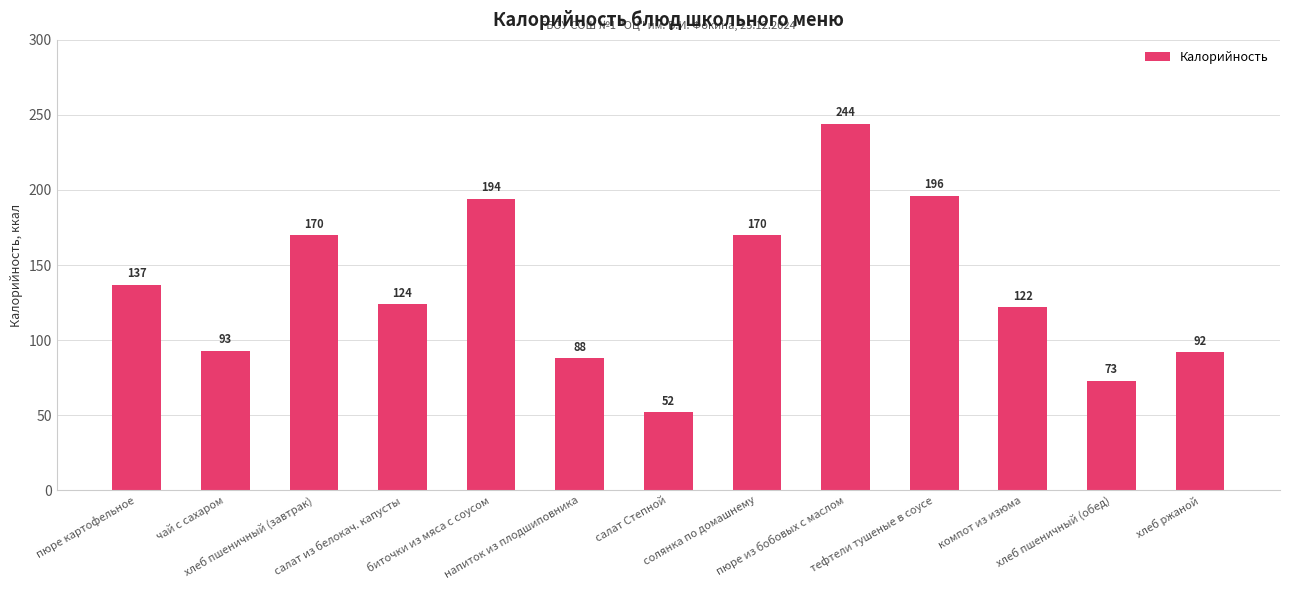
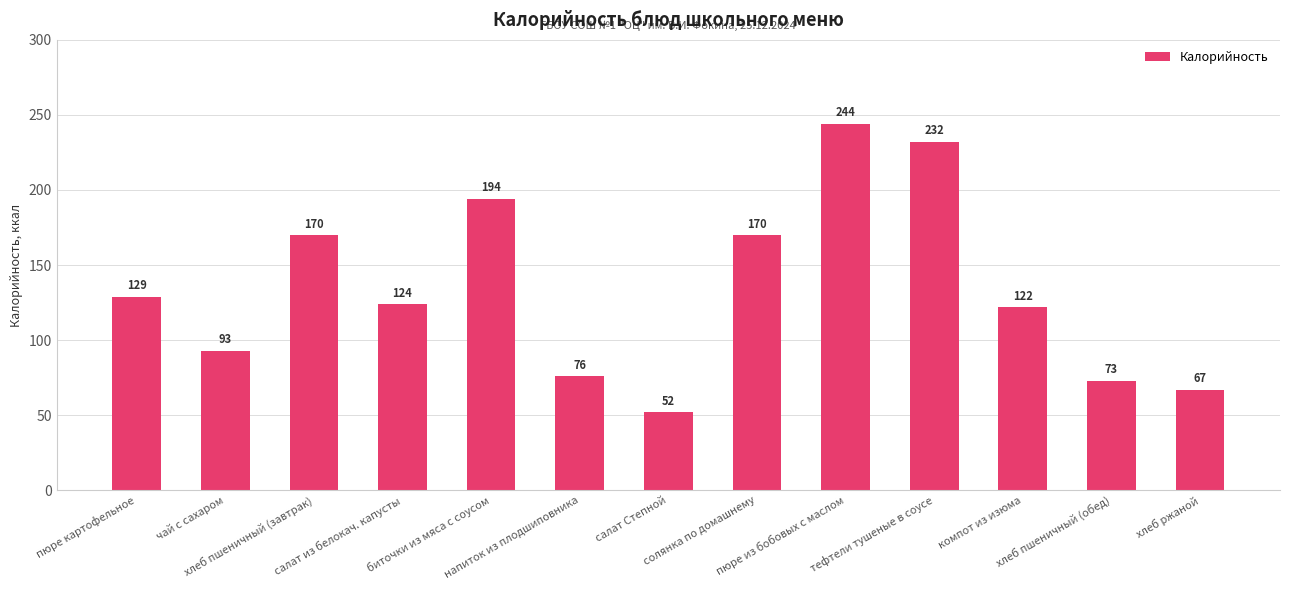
  {
-   "пюре картофельное": 137,
+   "пюре картофельное": 129,
    "чай с сахаром": 93,
    "хлеб пшеничный (завтрак)": 170,
    "салат из белокач. капусты": 124,
    "биточки из мяса с соусом": 194,
-   "напиток из плодшиповника": 88,
+   "напиток из плодшиповника": 76,
    "салат Степной": 52,
    "солянка по домашнему": 170,
    "пюре из бобовых с маслом": 244,
-   "тефтели тушеные в соусе": 196,
+   "тефтели тушеные в соусе": 232,
    "компот из изюма": 122,
    "хлеб пшеничный (обед)": 73,
-   "хлеб ржаной": 92
+   "хлеб ржаной": 67
  }
